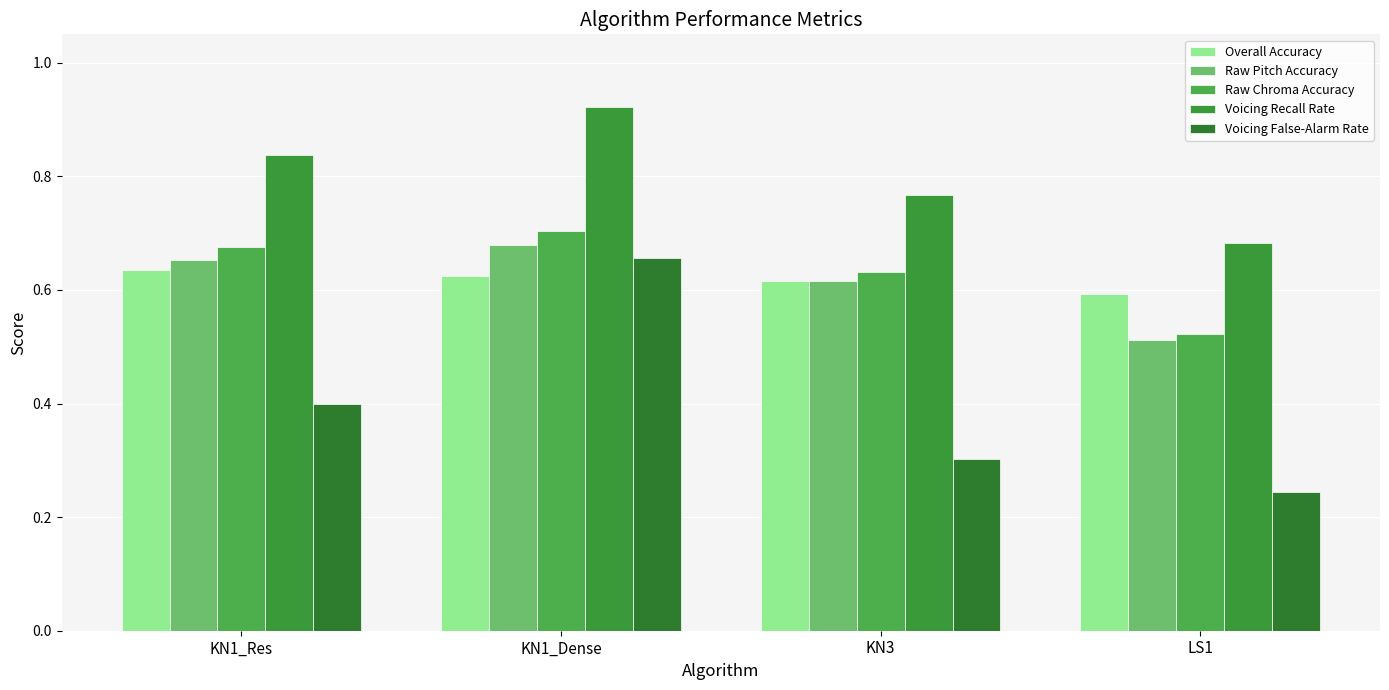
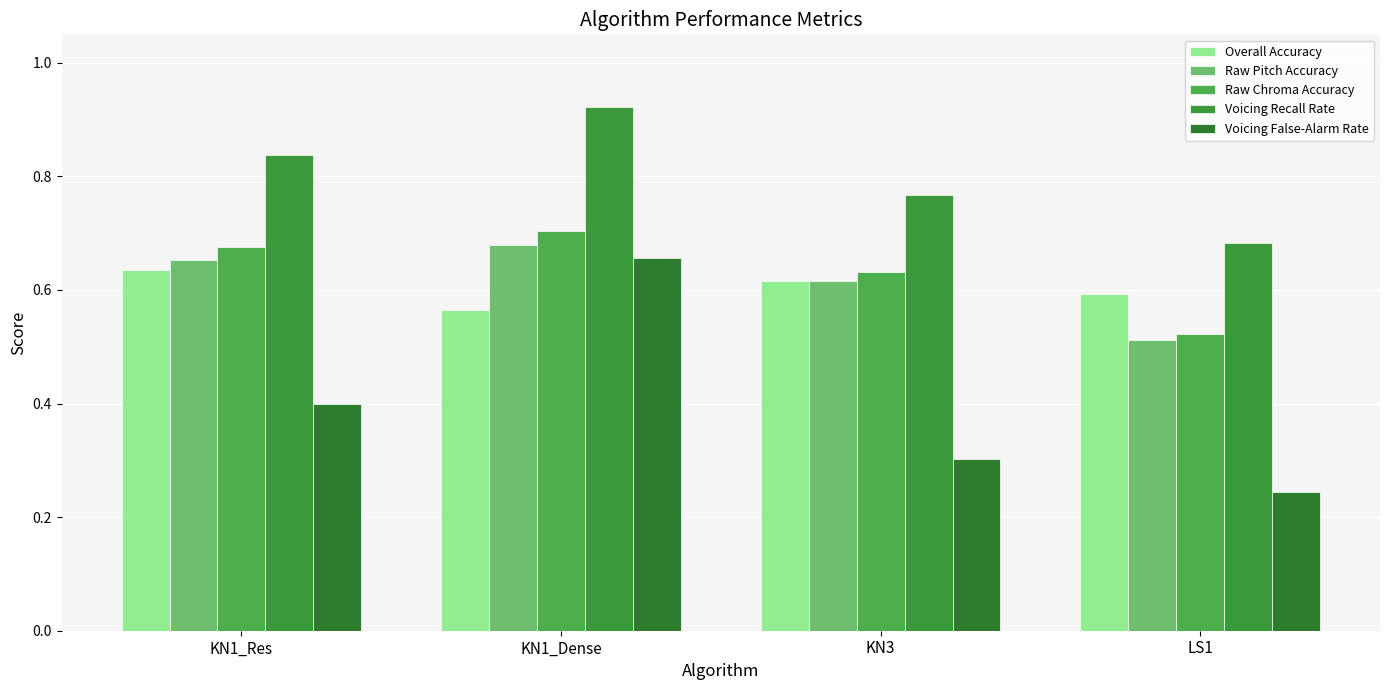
  {
    "Overall Accuracy": {
      "KN1_Res": 0.64,
-     "KN1_Dense": 0.62,
+     "KN1_Dense": 0.56,
      "KN3": 0.62,
      "LS1": 0.59
    }
  }
